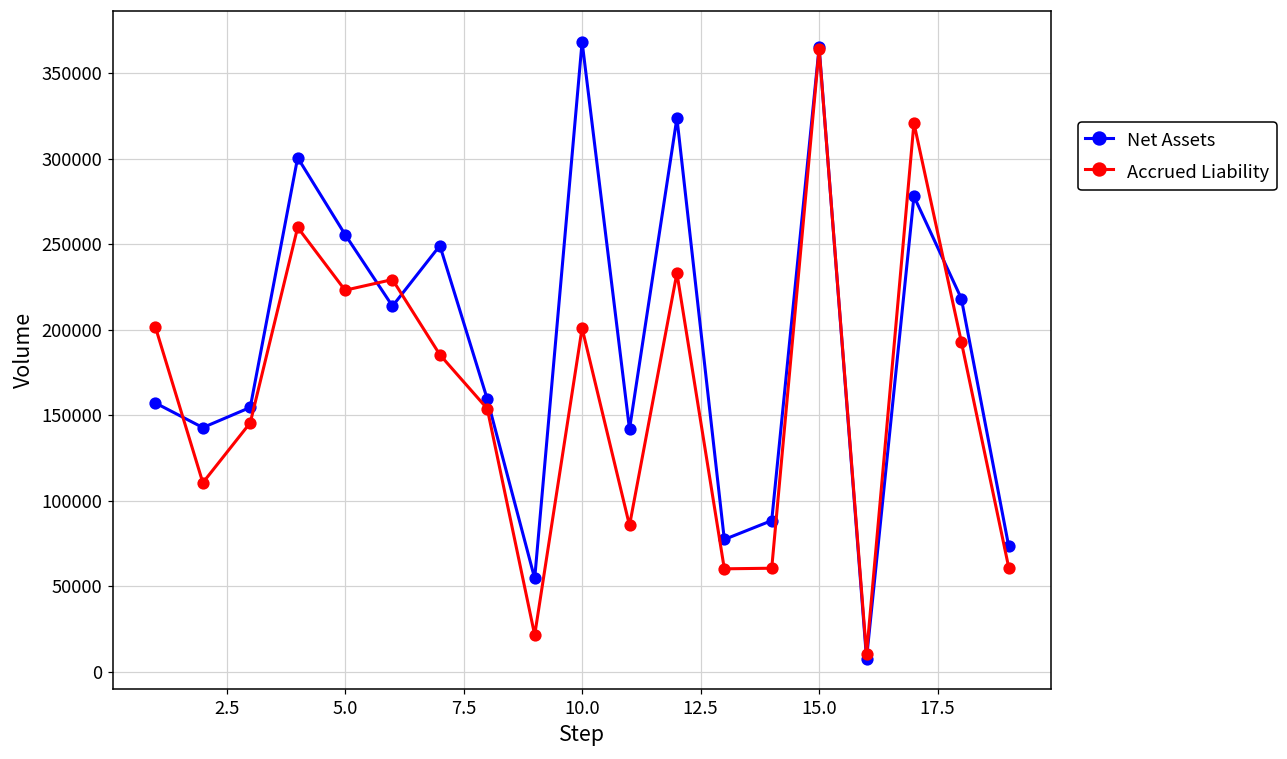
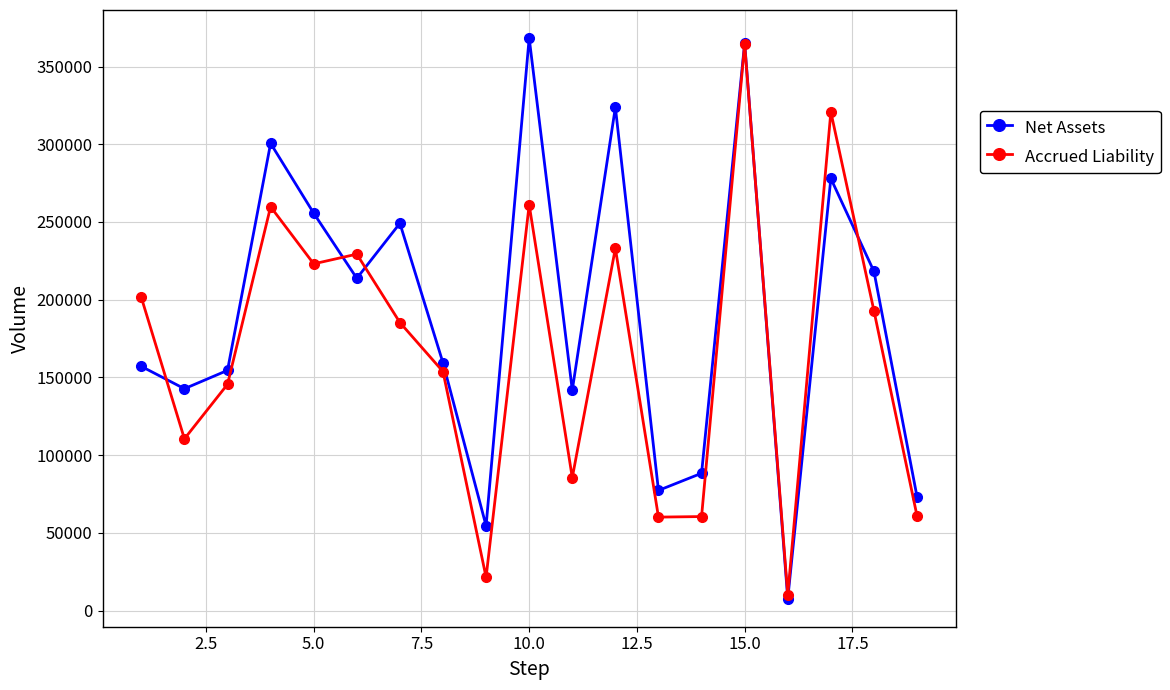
  {
    "Net Assets": {
      "5.0": 256000,
      "10.0": 368000
    },
    "Accrued Liability": {
      "5.0": 223000,
-     "10.0": 201000
+     "10.0": 261000
    }
  }
